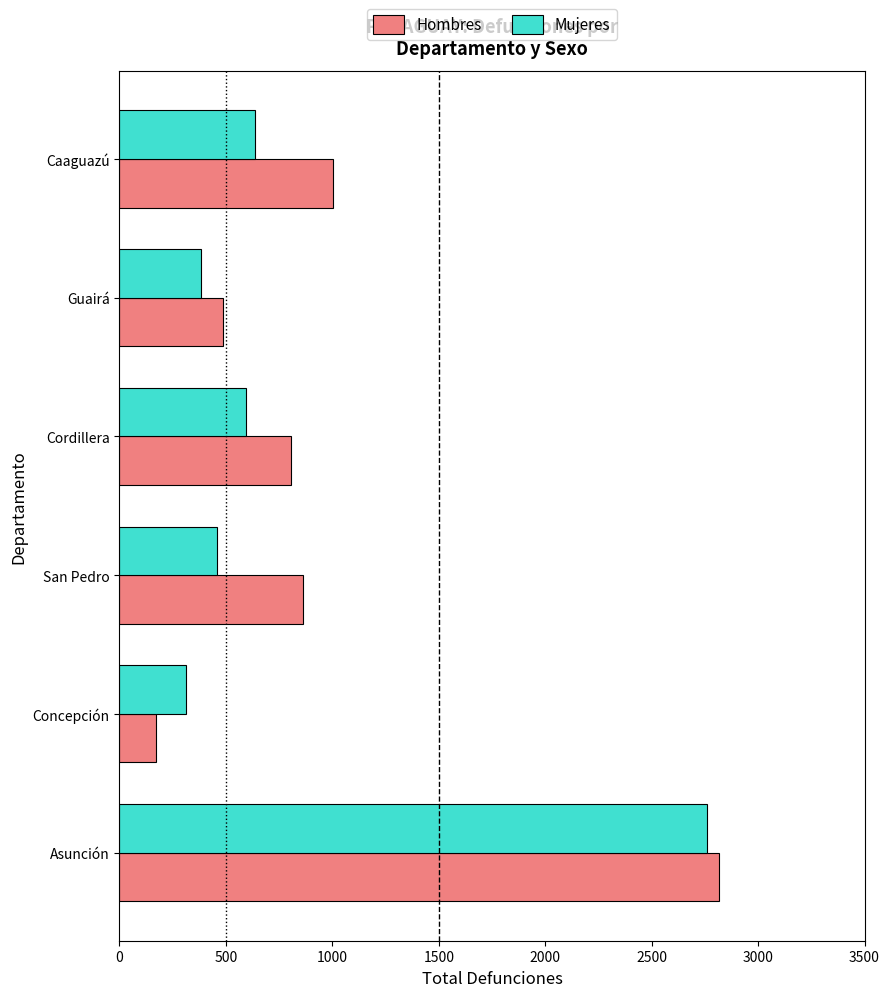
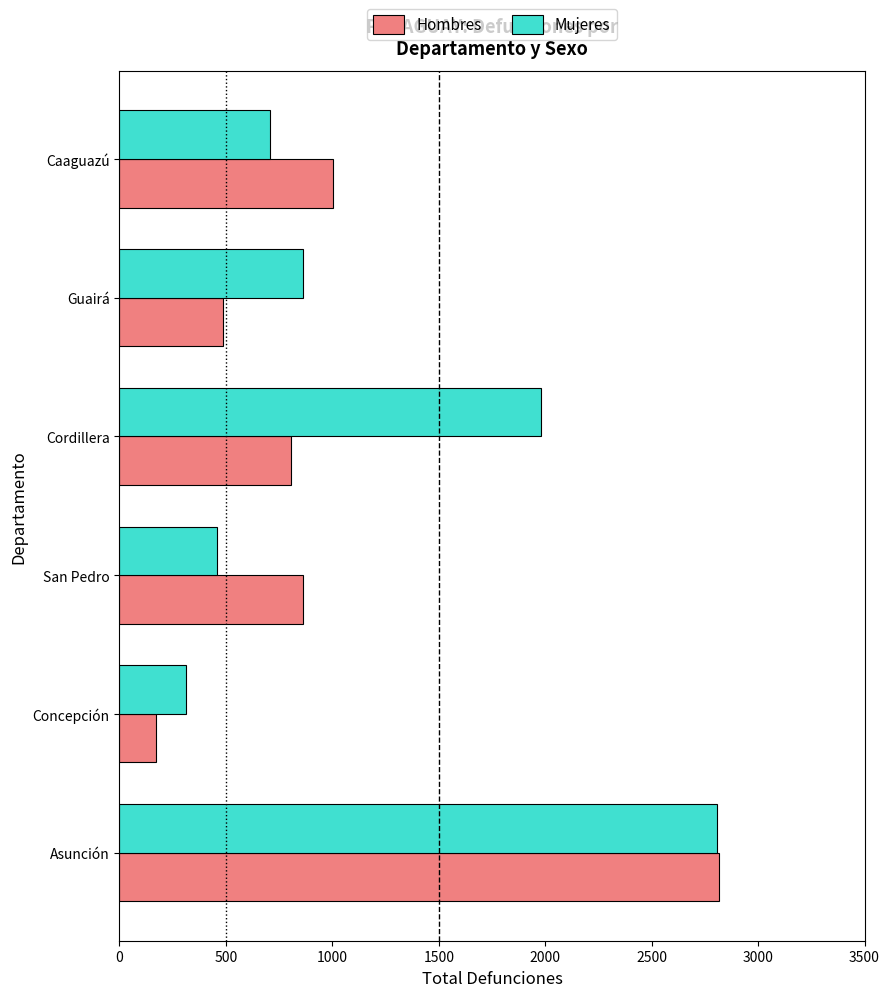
  {
    "Hombres": {
      "Caaguazú": 1000,
      "Guairá": 490,
      "Cordillera": 810,
      "San Pedro": 860,
      "Concepción": 170,
      "Asunción": 2820
    },
    "Mujeres": {
-     "Caaguazú": 640,
-     "Guairá": 380,
-     "Cordillera": 590,
+     "Caaguazú": 710,
+     "Guairá": 860,
+     "Cordillera": 1980,
      "San Pedro": 460,
      "Concepción": 320,
-     "Asunción": 2760
+     "Asunción": 2810
    }
  }
